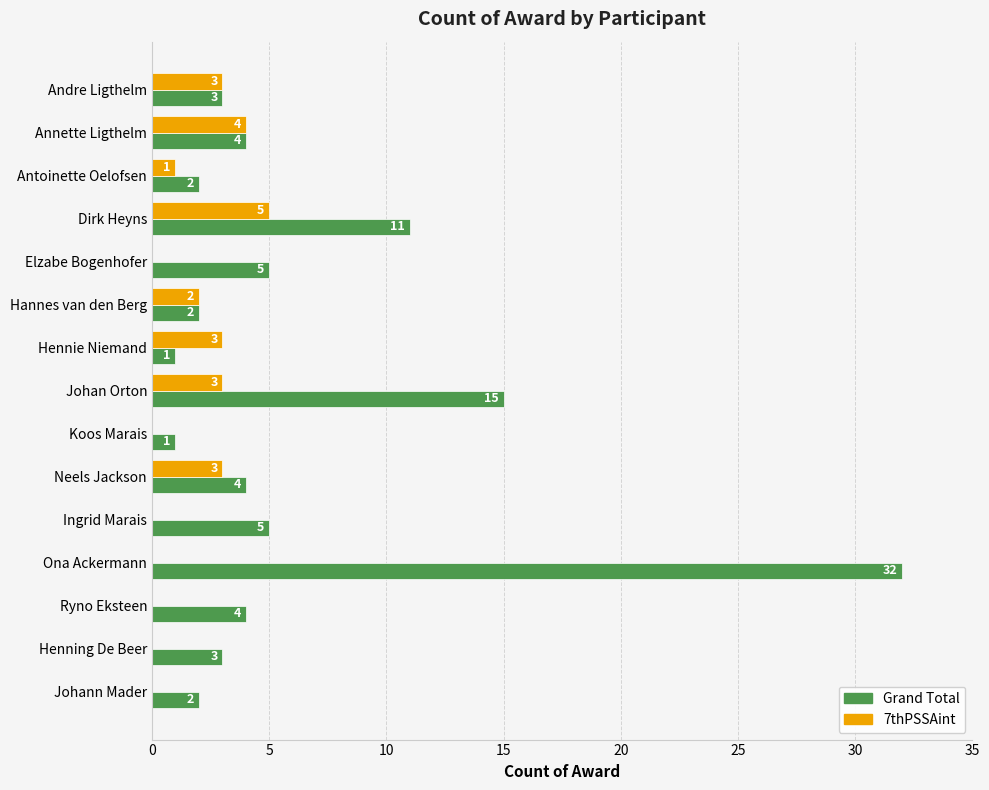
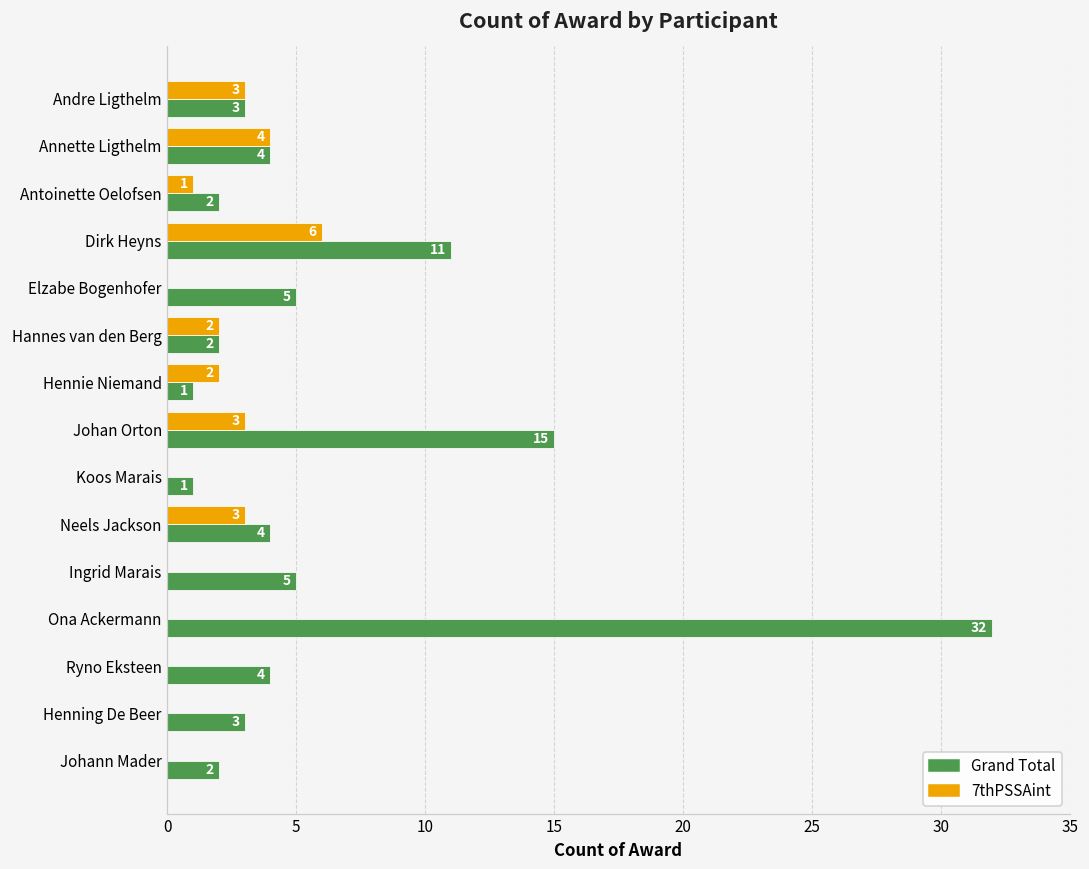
  {
    "Grand Total": {
      "Andre Ligthelm": 3,
      "Annette Ligthelm": 4,
      "Antoinette Oelofsen": 2,
      "Dirk Heyns": 11,
      "Elzabe Bogenhofer": 5,
      "Hannes van den Berg": 2,
      "Hennie Niemand": 1,
      "Johan Orton": 15,
      "Koos Marais": 1,
      "Neels Jackson": 4,
      "Ingrid Marais": 5,
      "Ona Ackermann": 32,
      "Ryno Eksteen": 4,
      "Henning De Beer": 3,
      "Johann Mader": 2
    },
    "7thPSSAint": {
      "Andre Ligthelm": 3,
      "Annette Ligthelm": 4,
      "Antoinette Oelofsen": 1,
-     "Dirk Heyns": 5,
+     "Dirk Heyns": 6,
      "Hannes van den Berg": 2,
-     "Hennie Niemand": 3,
+     "Hennie Niemand": 2,
      "Johan Orton": 3,
      "Neels Jackson": 3
    }
  }
